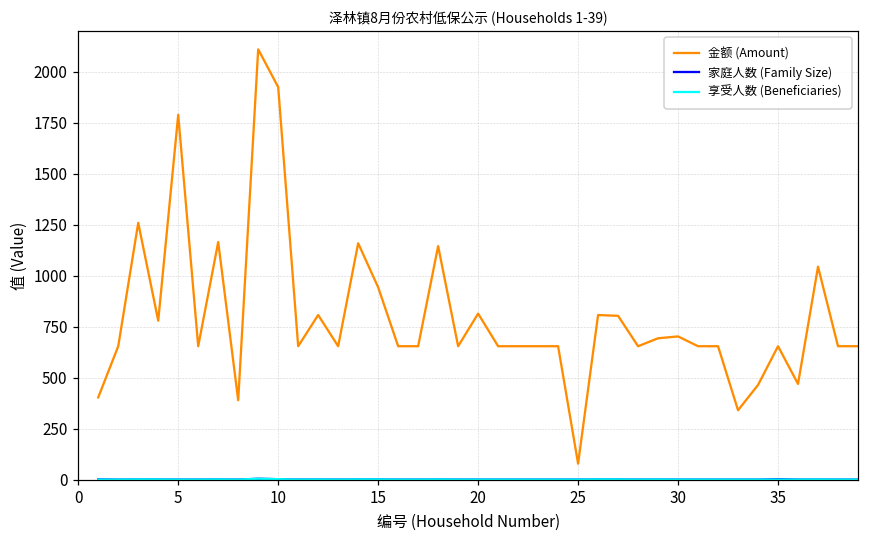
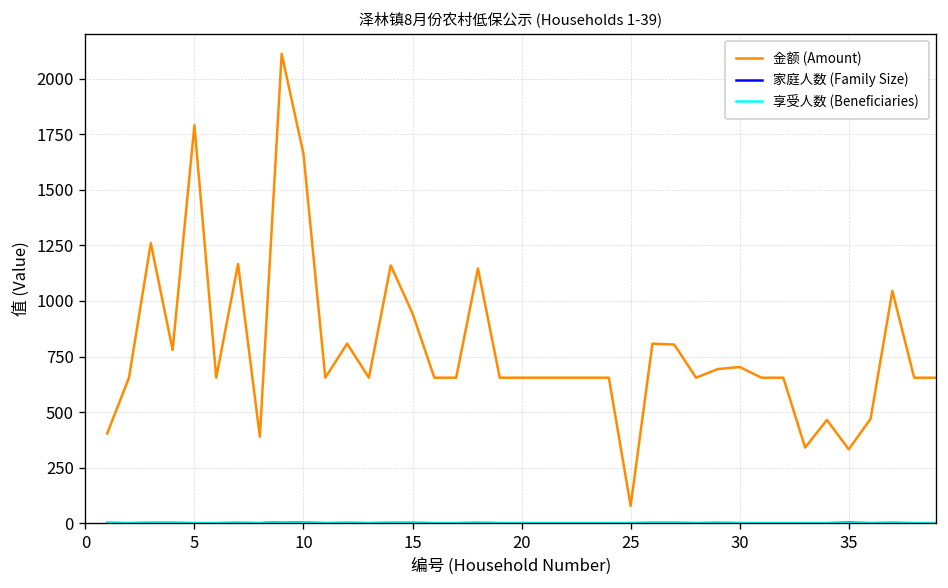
  {
    "金额 (Amount)": {
      "5": 1790,
-     "10": 1930,
+     "10": 1660,
      "15": 940,
-     "20": 820,
+     "20": 660,
      "25": 80,
      "30": 700,
-     "35": 660
+     "35": 330
    },
    "享受人数 (Beneficiaries)": {
      "5": 0,
      "10": 0,
      "15": 0,
      "20": 0,
      "25": 0,
      "30": 0,
      "35": 0
    }
  }
